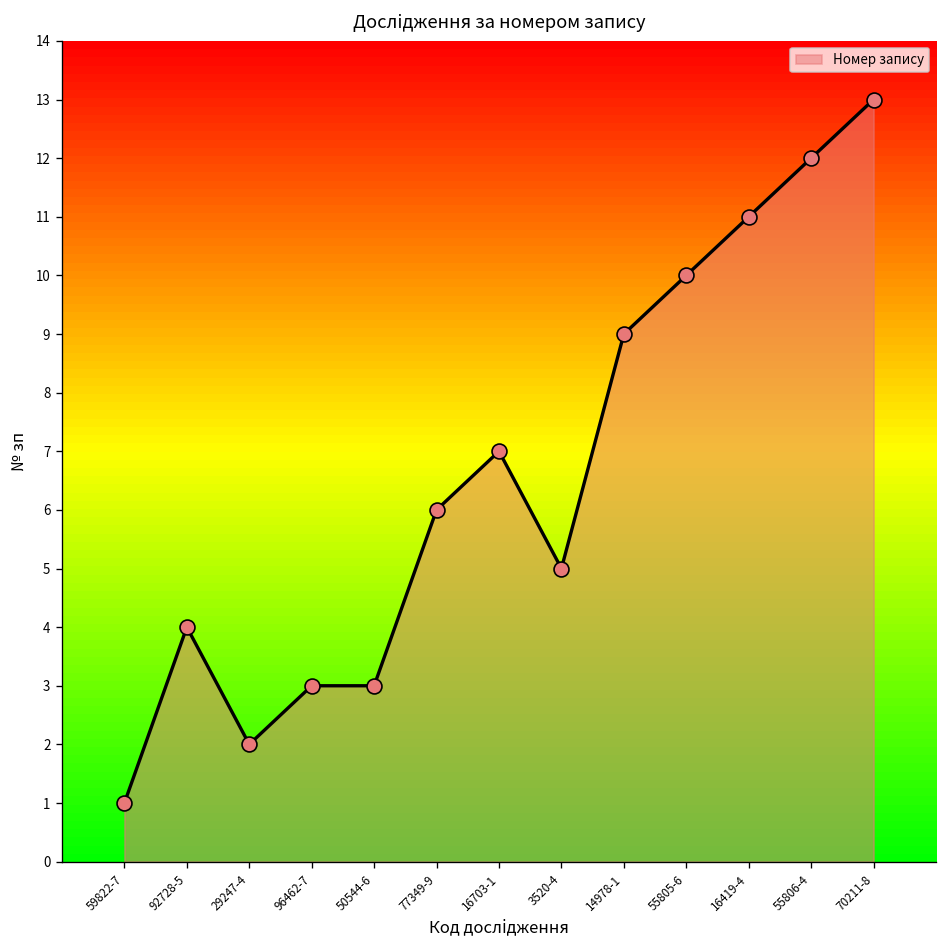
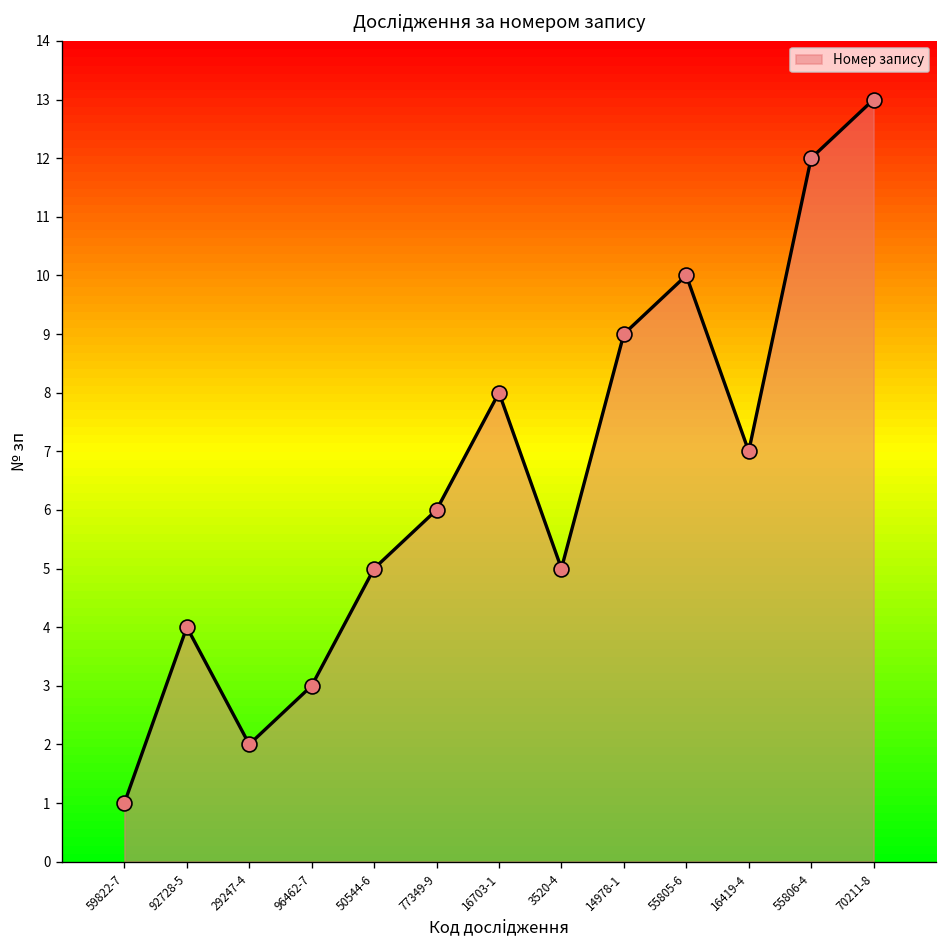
  {
    "59822-7": 1,
    "92728-5": 4,
    "29247-4": 2,
    "96462-7": 3,
-   "50544-6": 3,
+   "50544-6": 5,
    "77349-9": 6,
-   "16703-1": 7,
+   "16703-1": 8,
    "3520-4": 5,
    "14978-1": 9,
    "55805-6": 10,
-   "16419-4": 11,
+   "16419-4": 7,
    "55806-4": 12,
    "70211-8": 13
  }
